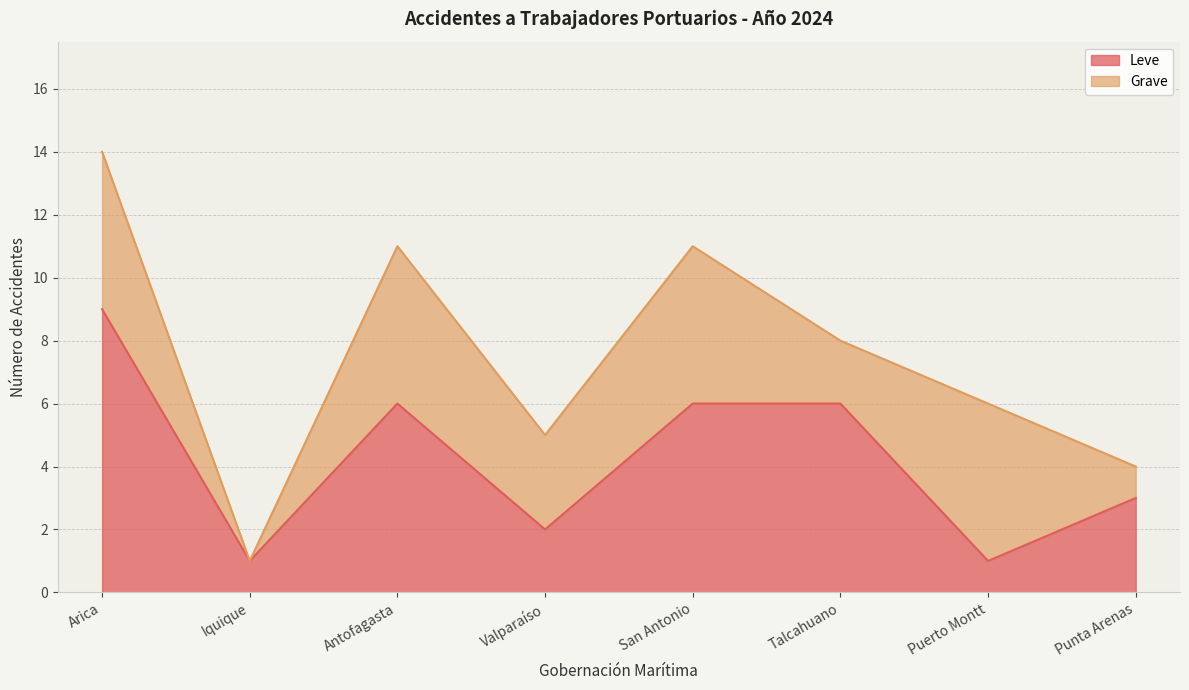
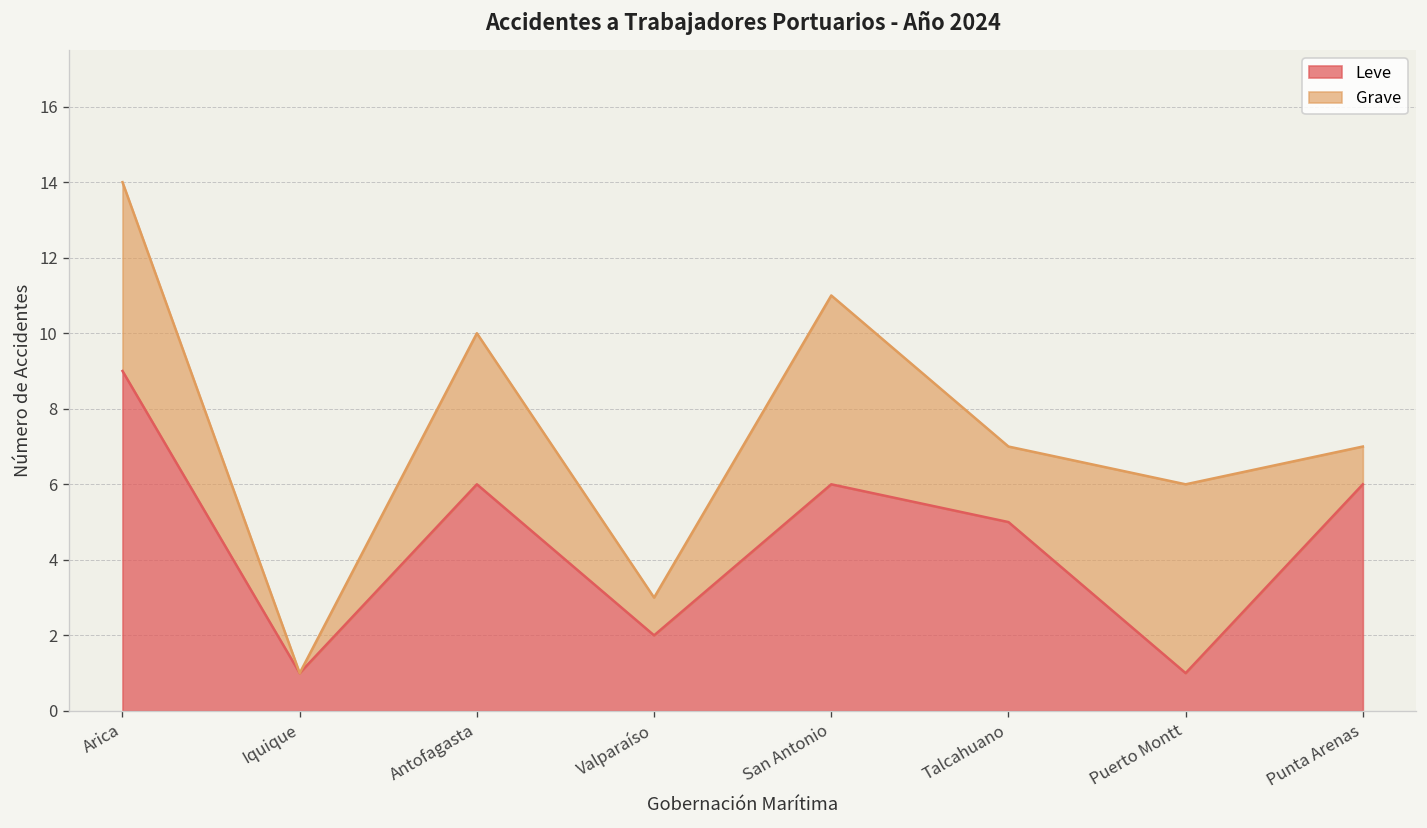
  {
    "Leve": {
      "Arica": 9,
      "Antofagasta": 6,
      "Valparaíso": 2,
      "San Antonio": 6,
-     "Talcahuano": 6,
+     "Talcahuano": 5,
      "Puerto Montt": 1,
-     "Punta Arenas": 3
+     "Punta Arenas": 6
    },
    "Grave": {
      "Arica": 5,
-     "Antofagasta": 5,
-     "Valparaíso": 3,
+     "Antofagasta": 4,
+     "Valparaíso": 1,
      "San Antonio": 5,
      "Talcahuano": 2,
      "Puerto Montt": 5,
      "Punta Arenas": 1
    }
  }
